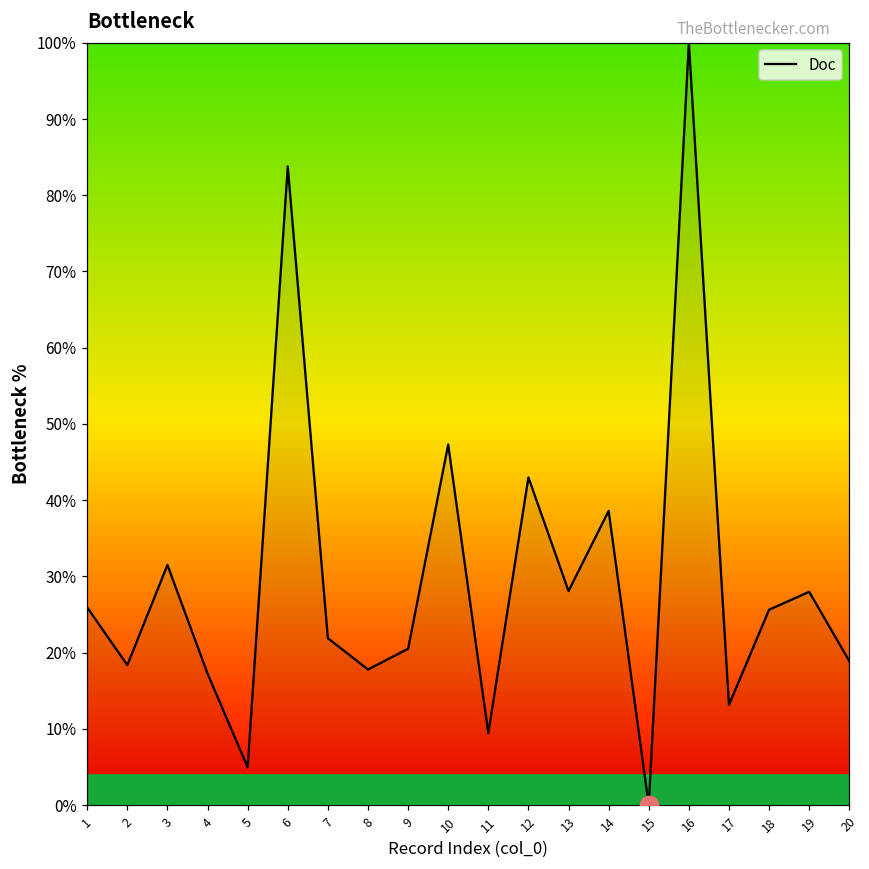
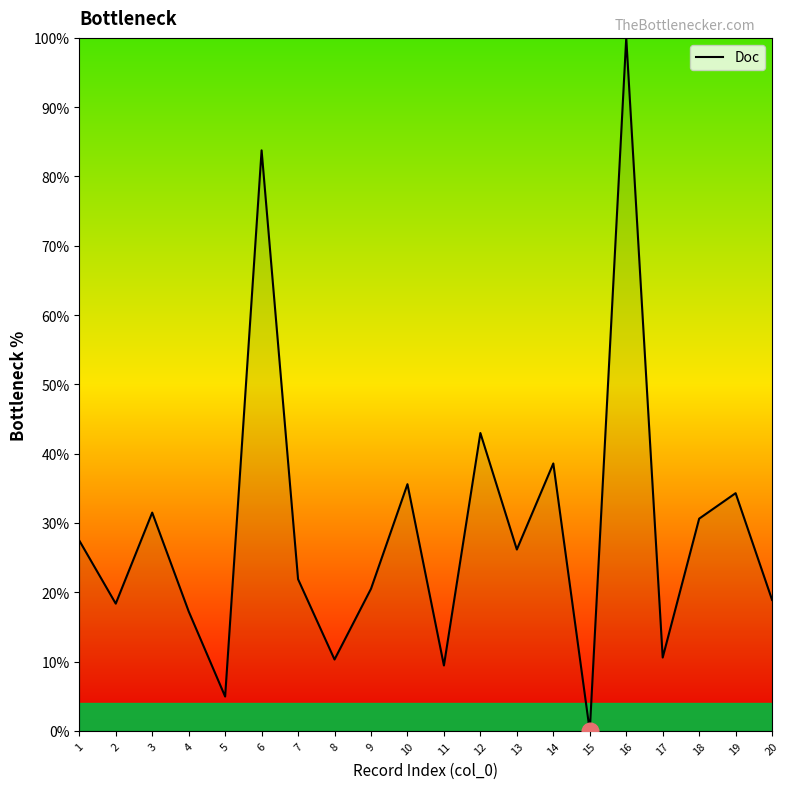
  {
    "Doc": {
-     "1": "26%",
+     "1": "27%",
      "2": "18%",
      "3": "31%",
      "4": "17%",
      "5": "5%",
      "6": "84%",
      "7": "22%",
-     "8": "18%",
+     "8": "10%",
      "9": "21%",
-     "10": "47%",
+     "10": "36%",
      "11": "9%",
      "12": "43%",
-     "13": "28%",
+     "13": "26%",
      "14": "39%",
      "16": "100%",
-     "17": "13%",
-     "18": "26%",
-     "19": "28%",
+     "17": "11%",
+     "18": "31%",
+     "19": "34%",
      "20": "19%"
    }
  }
